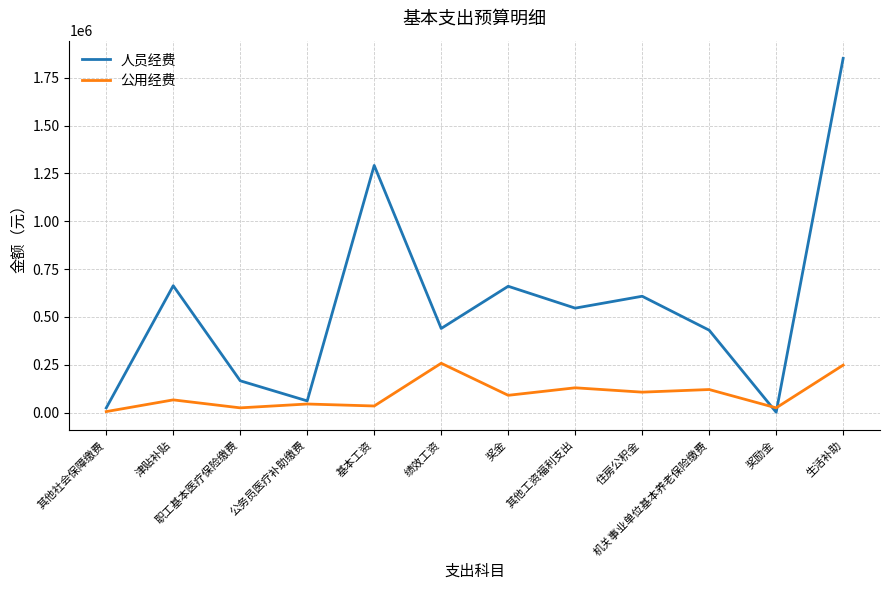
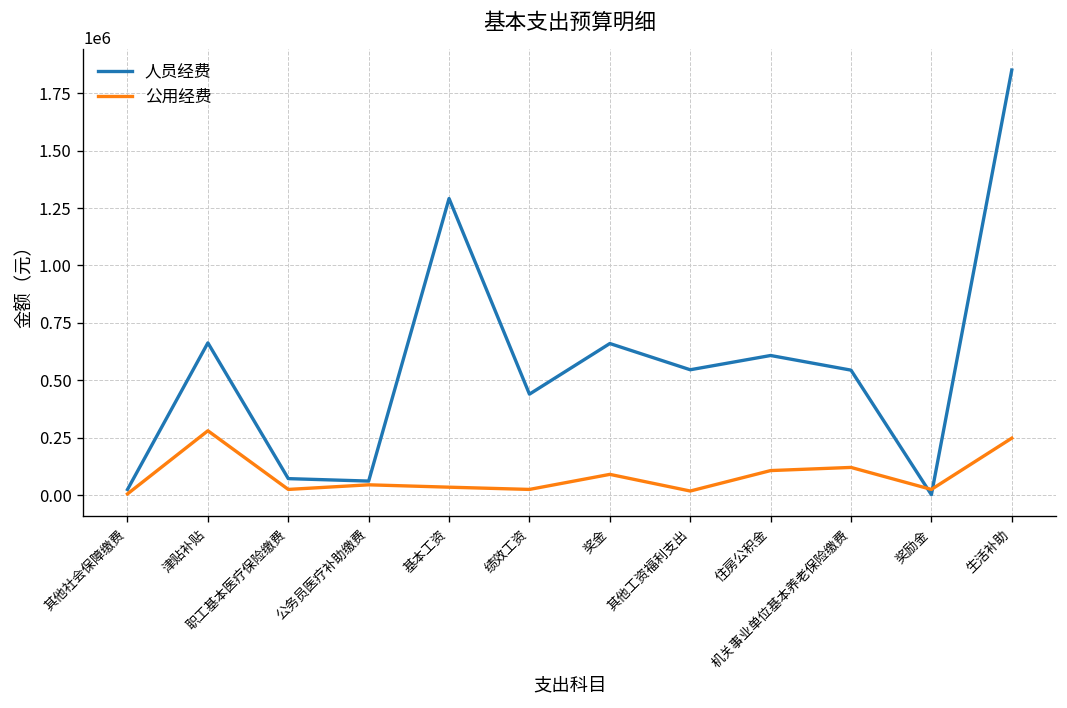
  {
    "人员经费": {
      "其他社会保障缴费": 20000,
      "津贴补贴": 660000,
-     "职工基本医疗保险缴费": 170000,
+     "职工基本医疗保险缴费": 70000,
      "公务员医疗补助缴费": 60000,
      "基本工资": 1290000,
      "绩效工资": 440000,
      "奖金": 660000,
      "其他工资福利支出": 550000,
      "住房公积金": 610000,
-     "机关事业单位基本养老保险缴费": 430000,
+     "机关事业单位基本养老保险缴费": 540000,
      "奖励金": 0,
      "生活补助": 1850000
    },
    "公用经费": {
      "其他社会保障缴费": 0,
-     "津贴补贴": 70000,
+     "津贴补贴": 280000,
      "职工基本医疗保险缴费": 20000,
      "公务员医疗补助缴费": 40000,
      "基本工资": 30000,
-     "绩效工资": 260000,
+     "绩效工资": 20000,
      "奖金": 90000,
-     "其他工资福利支出": 130000,
+     "其他工资福利支出": 20000,
      "住房公积金": 110000,
      "机关事业单位基本养老保险缴费": 120000,
      "奖励金": 20000,
      "生活补助": 250000
    }
  }
